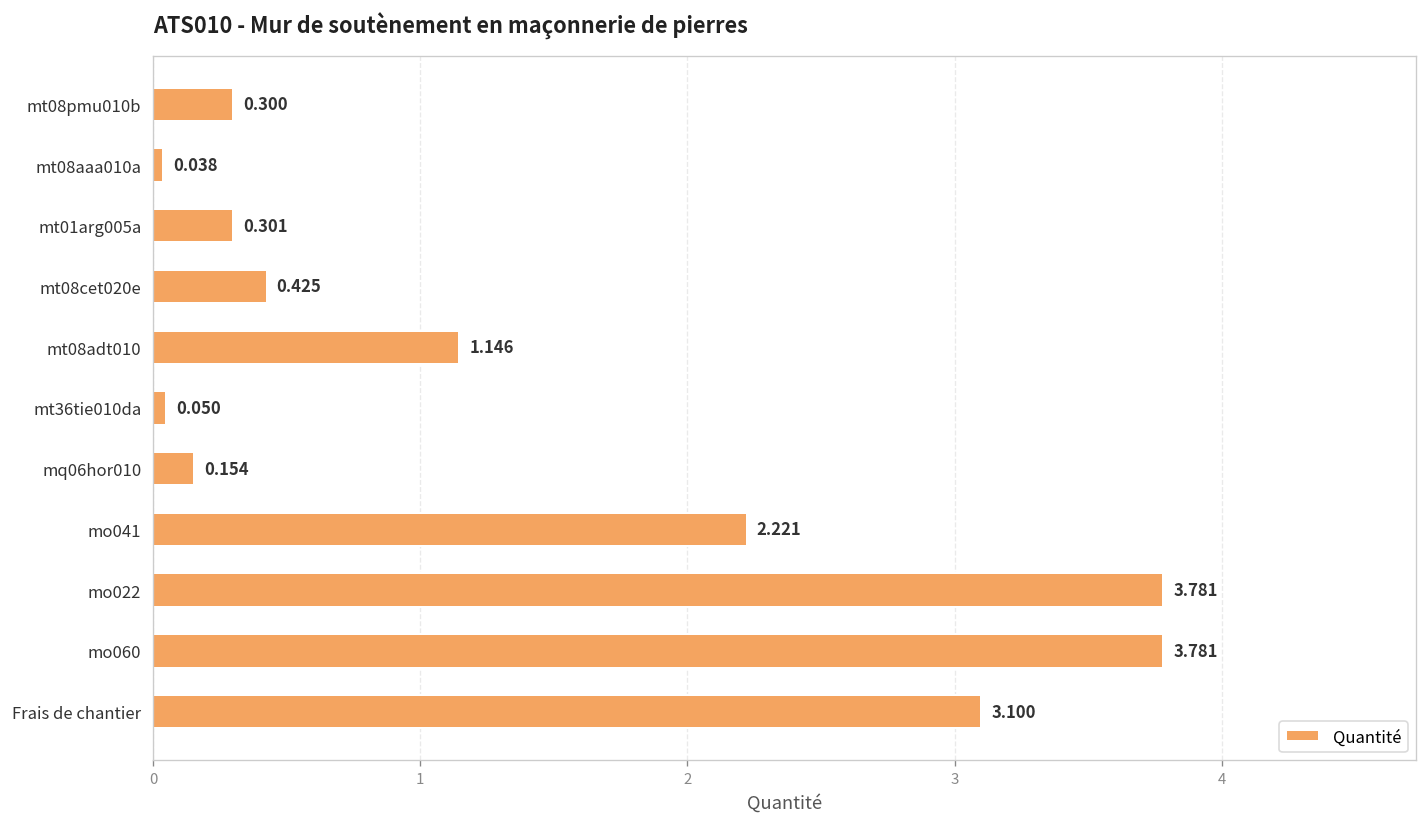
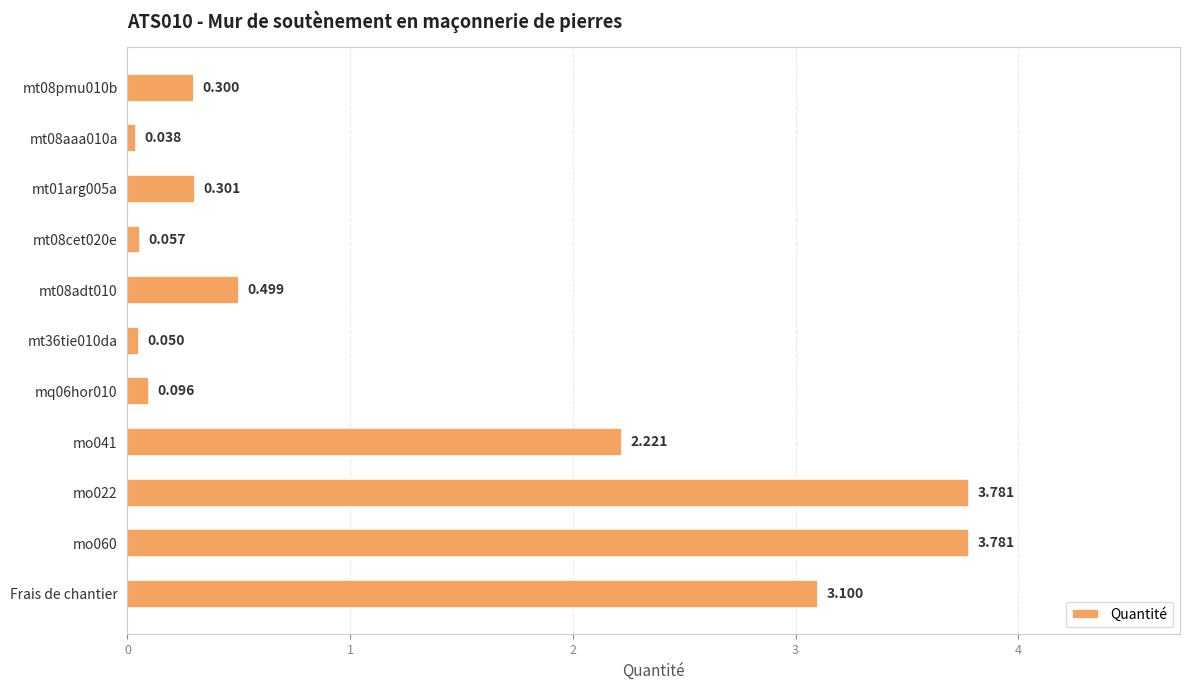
  {
    "mt08pmu010b": 0.300,
    "mt08aaa010a": 0.038,
    "mt01arg005a": 0.301,
-   "mt08cet020e": 0.425,
-   "mt08adt010": 1.146,
+   "mt08cet020e": 0.057,
+   "mt08adt010": 0.499,
    "mt36tie010da": 0.050,
-   "mq06hor010": 0.154,
+   "mq06hor010": 0.096,
    "mo041": 2.221,
    "mo022": 3.781,
    "mo060": 3.781,
    "Frais de chantier": 3.100
  }
